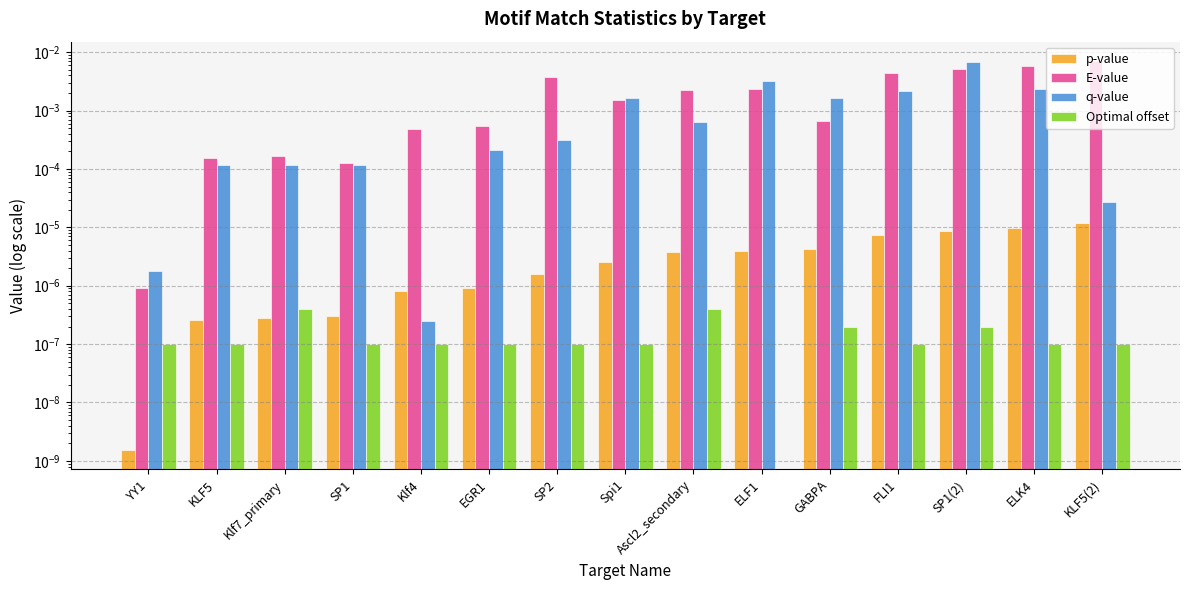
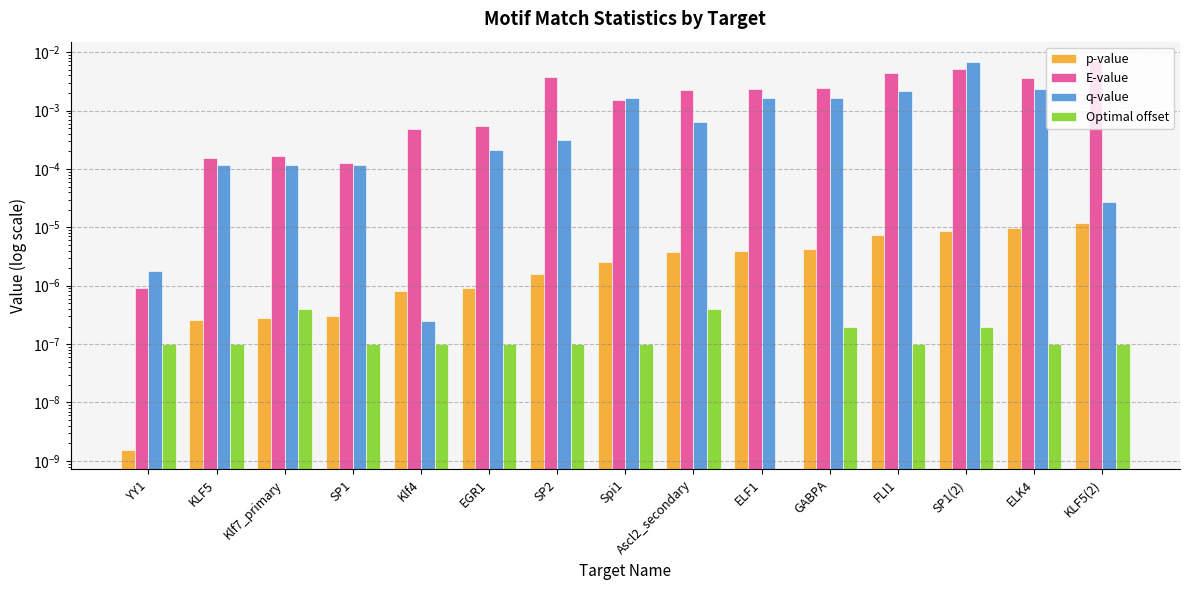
  {
    "p-value": {
      "YY1": 0.0000000015,
      "KLF5": 0.0000003,
      "Klf7_primary": 0.0000003,
      "SP1": 0.0000003,
      "Klf4": 0.0000008,
      "EGR1": 0.0000009,
      "SP2": 0.0000016,
      "Spi1": 0.000003,
      "Ascl2_secondary": 0.000004,
      "ELF1": 0.000004,
      "GABPA": 0.000004,
      "FLI1": 0.000007,
      "SP1(2)": 0.000009,
      "ELK4": 0.000010,
      "KLF5(2)": 0.000012
    },
    "E-value": {
      "YY1": 0.0000009,
      "KLF5": 0.00015,
      "Klf7_primary": 0.00017,
      "SP1": 0.00013,
      "Klf4": 0.0005,
      "EGR1": 0.0005,
      "SP2": 0.004,
      "Spi1": 0.0015,
      "Ascl2_secondary": 0.0023,
      "ELF1": 0.0023,
-     "GABPA": 0.0007,
+     "GABPA": 0.0025,
      "FLI1": 0.004,
      "SP1(2)": 0.005,
-     "ELK4": 0.006
+     "ELK4": 0.004
    },
    "q-value": {
      "YY1": 0.0000018,
      "KLF5": 0.00012,
      "Klf7_primary": 0.00012,
      "SP1": 0.00012,
      "Klf4": 0.00000025,
      "EGR1": 0.0002,
      "SP2": 0.0003,
      "Spi1": 0.0016,
      "Ascl2_secondary": 0.0006,
-     "ELF1": 0.003,
+     "ELF1": 0.0016,
      "GABPA": 0.0016,
      "FLI1": 0.0021,
      "SP1(2)": 0.007,
      "ELK4": 0.0023,
      "KLF5(2)": 0.00003
    },
    "Optimal offset": {
      "YY1": 0.00000010,
      "KLF5": 0.00000010,
      "Klf7_primary": 0.0000004,
      "SP1": 0.00000010,
      "Klf4": 0.00000010,
      "EGR1": 0.00000010,
      "SP2": 0.00000010,
      "Spi1": 0.00000010,
      "Ascl2_secondary": 0.0000004,
      "GABPA": 0.00000020,
      "FLI1": 0.00000010,
      "SP1(2)": 0.00000020,
      "ELK4": 0.00000010,
      "KLF5(2)": 0.00000010
    }
  }
